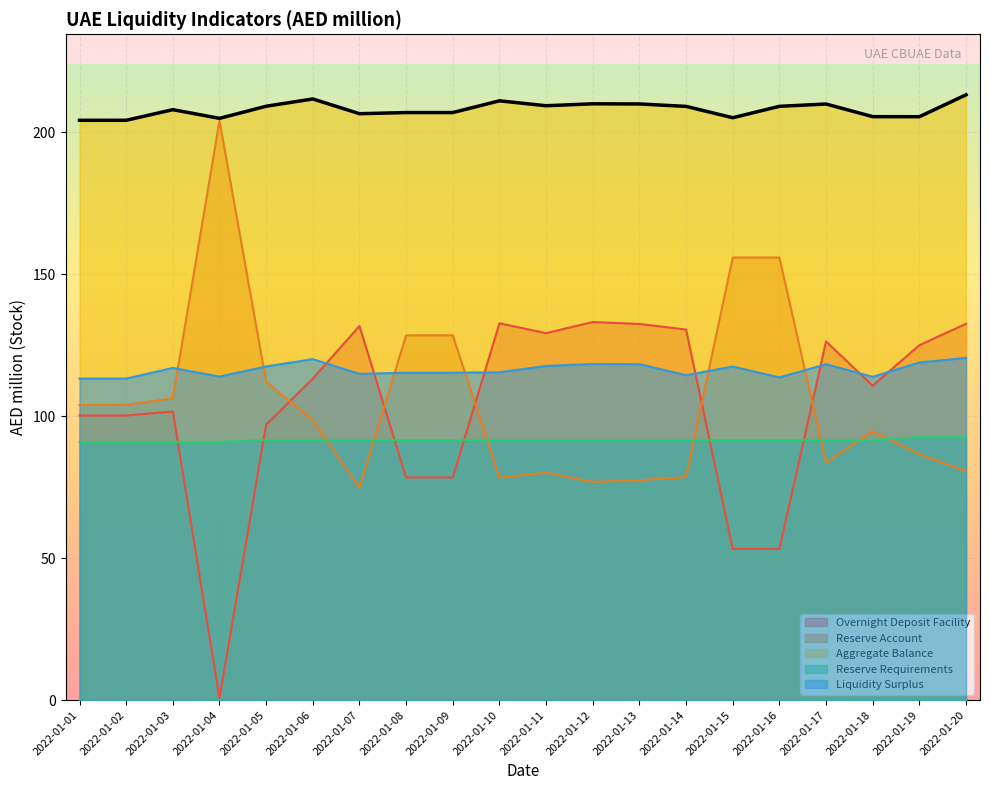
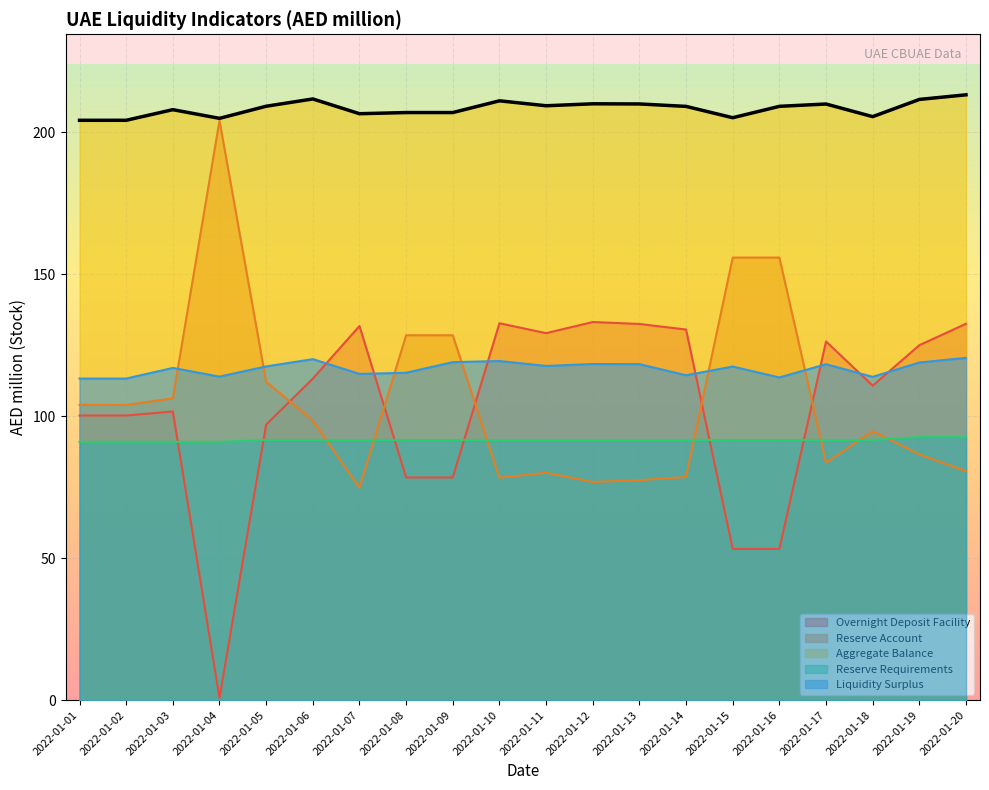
  {
    "Aggregate Balance": {
      "2022-01-01": 204,
      "2022-01-02": 204,
      "2022-01-03": 208,
      "2022-01-05": 209,
      "2022-01-06": 212,
      "2022-01-07": 207,
      "2022-01-08": 207,
      "2022-01-09": 207,
      "2022-01-10": 211,
      "2022-01-11": 209,
      "2022-01-12": 210,
      "2022-01-13": 210,
      "2022-01-14": 209,
      "2022-01-15": 205,
      "2022-01-16": 209,
      "2022-01-17": 210,
      "2022-01-18": 206,
-     "2022-01-19": 206,
+     "2022-01-19": 212,
      "2022-01-20": 213
    },
    "Reserve Requirements": {
      "2022-01-01": 91,
      "2022-01-02": 91,
      "2022-01-03": 91,
      "2022-01-04": 91,
      "2022-01-05": 92,
      "2022-01-06": 92,
      "2022-01-07": 92,
      "2022-01-08": 92,
      "2022-01-09": 92,
      "2022-01-10": 92,
      "2022-01-11": 92,
      "2022-01-12": 92,
      "2022-01-13": 92,
      "2022-01-14": 92,
      "2022-01-15": 92,
      "2022-01-16": 92,
      "2022-01-17": 92,
      "2022-01-18": 92,
      "2022-01-19": 93,
      "2022-01-20": 93
    },
    "Liquidity Surplus": {
      "2022-01-01": 113,
      "2022-01-02": 113,
      "2022-01-03": 117,
      "2022-01-04": 114,
      "2022-01-05": 118,
      "2022-01-06": 120,
      "2022-01-07": 115,
      "2022-01-08": 115,
-     "2022-01-09": 115,
-     "2022-01-10": 115,
+     "2022-01-09": 119,
+     "2022-01-10": 119,
      "2022-01-11": 118,
      "2022-01-12": 118,
      "2022-01-13": 118,
      "2022-01-14": 114,
      "2022-01-15": 118,
      "2022-01-16": 114,
      "2022-01-17": 118,
      "2022-01-18": 114,
      "2022-01-19": 119,
      "2022-01-20": 121
    }
  }
